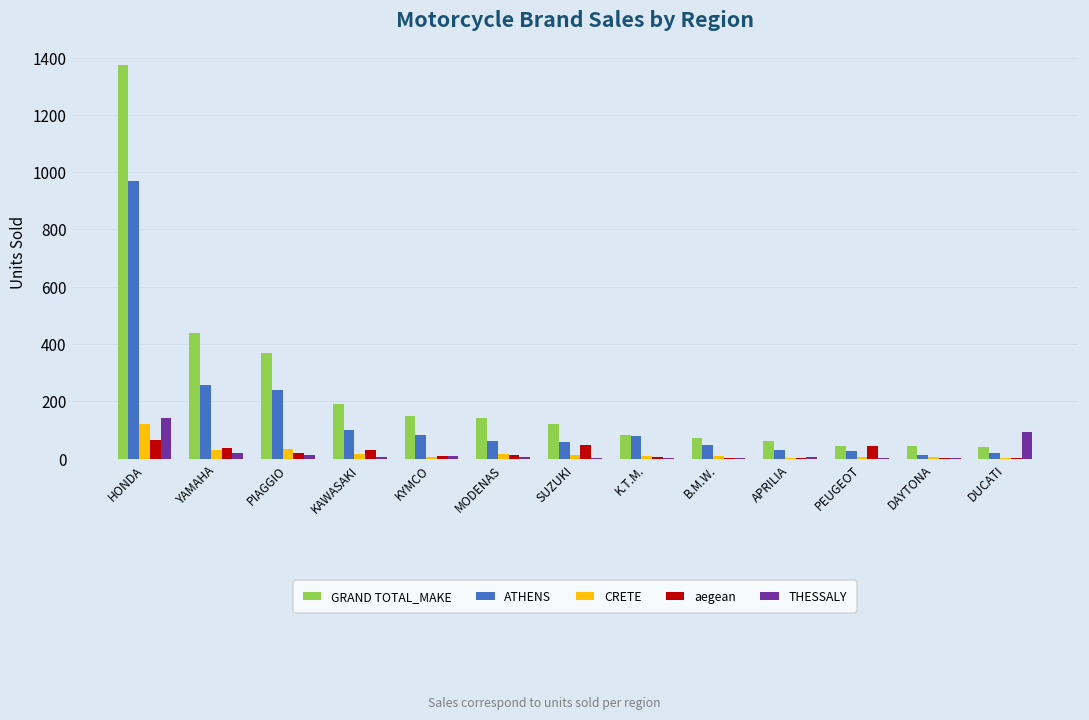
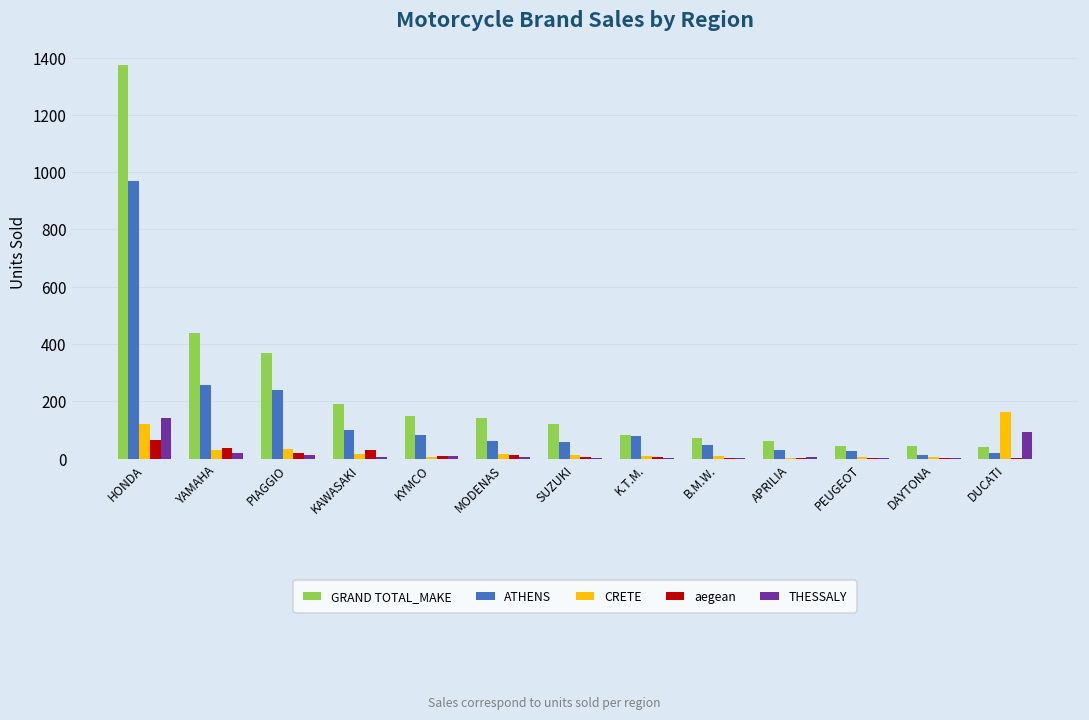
  {
    "GRAND TOTAL_MAKE": {
      "HONDA": 1370,
      "YAMAHA": 440,
      "PIAGGIO": 370,
      "KAWASAKI": 190,
      "KYMCO": 150,
      "MODENAS": 140,
      "SUZUKI": 120,
      "K.T.M.": 80,
      "B.M.W.": 70,
      "APRILIA": 60,
      "PEUGEOT": 40,
      "DAYTONA": 40,
      "DUCATI": 40
    },
    "ATHENS": {
      "HONDA": 970,
      "YAMAHA": 260,
      "PIAGGIO": 240,
      "KAWASAKI": 100,
      "KYMCO": 80,
      "MODENAS": 60,
      "SUZUKI": 60,
      "K.T.M.": 80,
      "B.M.W.": 50,
      "APRILIA": 30,
      "PEUGEOT": 30,
      "DAYTONA": 10,
      "DUCATI": 20
    },
    "CRETE": {
      "HONDA": 120,
      "YAMAHA": 30,
      "PIAGGIO": 30,
      "KAWASAKI": 20,
      "MODENAS": 20,
      "SUZUKI": 10,
-     "DUCATI": 0
+     "DUCATI": 160
    },
    "aegean": {
      "HONDA": 60,
      "YAMAHA": 40,
      "PIAGGIO": 20,
      "KAWASAKI": 30,
      "KYMCO": 10,
      "MODENAS": 10,
-     "SUZUKI": 50,
-     "PEUGEOT": 40
+     "SUZUKI": 0,
+     "PEUGEOT": 0
    },
    "THESSALY": {
      "HONDA": 140,
      "YAMAHA": 20,
      "PIAGGIO": 10,
      "KYMCO": 10,
      "DUCATI": 90
    }
  }
